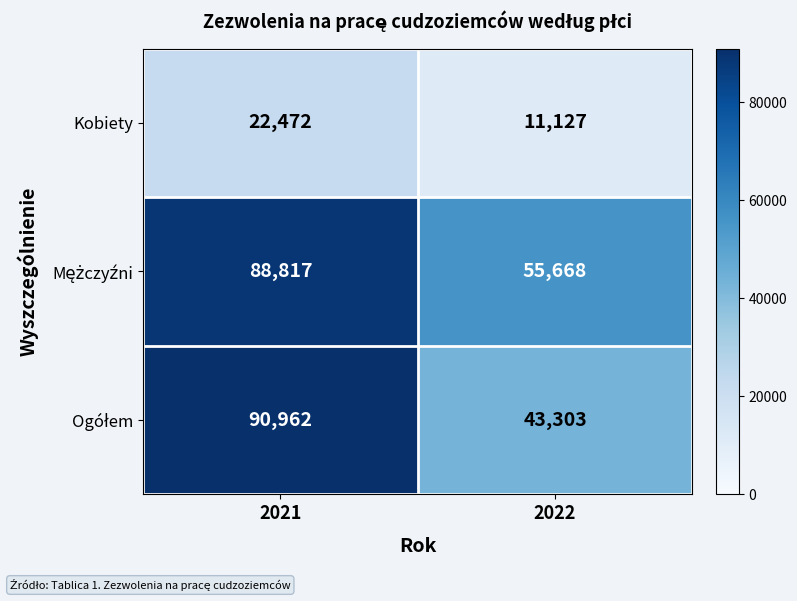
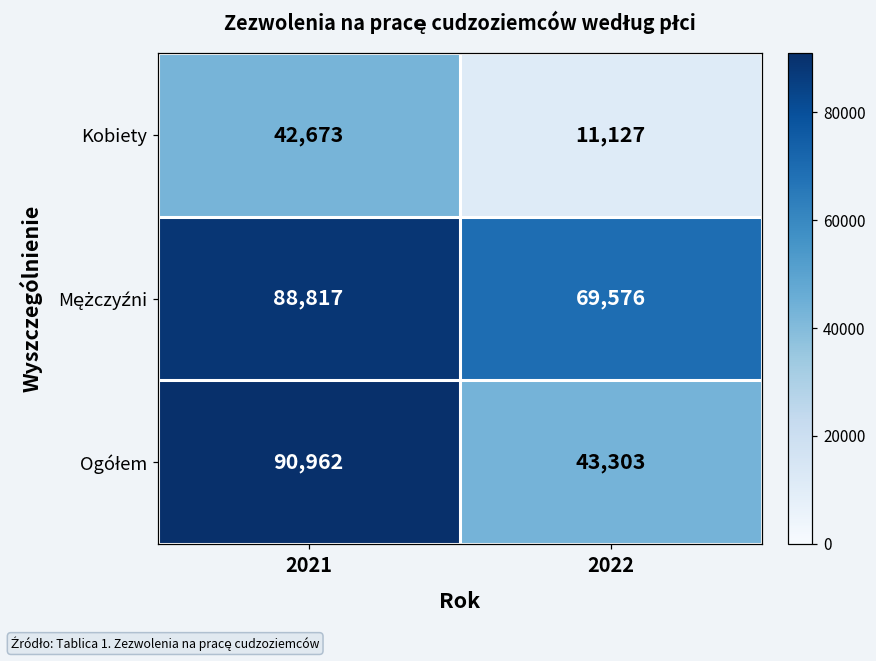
  {
    "Kobiety": {
-     "2021": "22,472",
+     "2021": "42,673",
      "2022": "11,127"
    },
    "Mężczyźni": {
      "2021": "88,817",
-     "2022": "55,668"
+     "2022": "69,576"
    },
    "Ogółem": {
      "2021": "90,962",
      "2022": "43,303"
    }
  }
